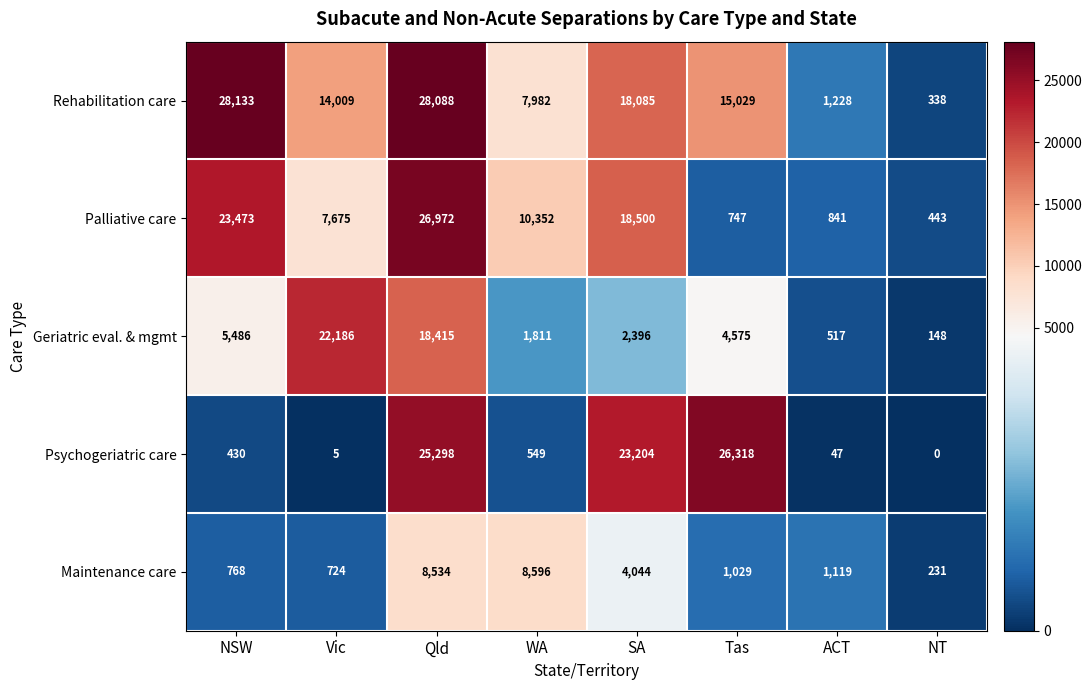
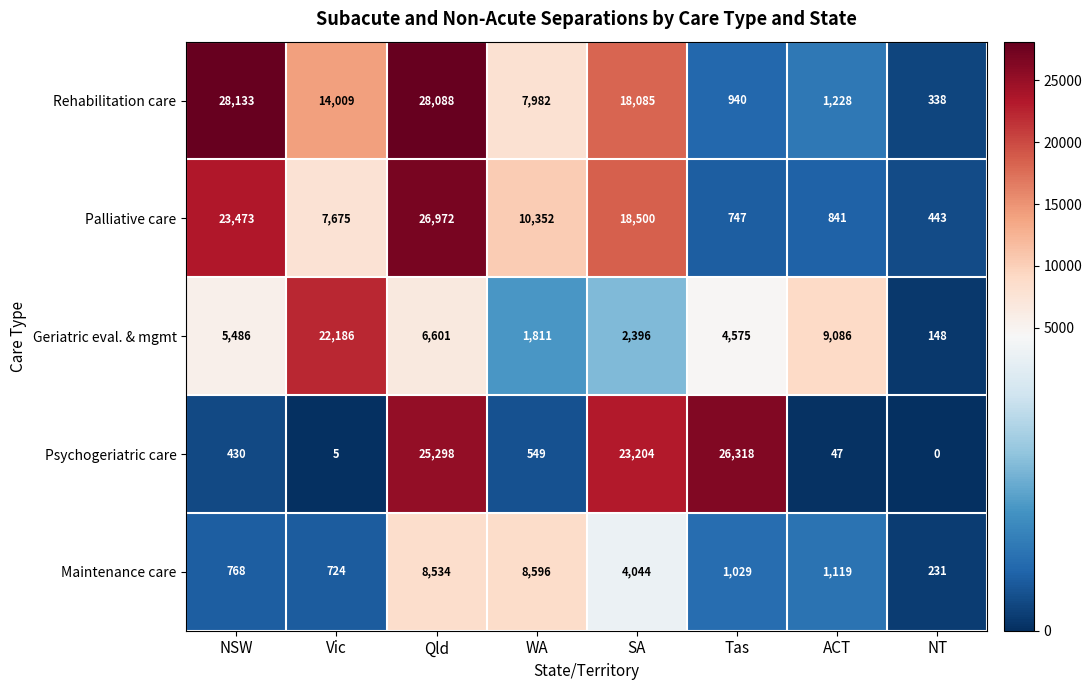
  {
    "Rehabilitation care": {
      "NSW": "28,133",
      "Vic": "14,009",
      "Qld": "28,088",
      "WA": "7,982",
      "SA": "18,085",
-     "Tas": "15,029",
+     "Tas": "940",
      "ACT": "1,228",
      "NT": "338"
    },
    "Palliative care": {
      "NSW": "23,473",
      "Vic": "7,675",
      "Qld": "26,972",
      "WA": "10,352",
      "SA": "18,500",
      "Tas": "747",
      "ACT": "841",
      "NT": "443"
    },
    "Geriatric eval. & mgmt": {
      "NSW": "5,486",
      "Vic": "22,186",
-     "Qld": "18,415",
+     "Qld": "6,601",
      "WA": "1,811",
      "SA": "2,396",
      "Tas": "4,575",
-     "ACT": "517",
+     "ACT": "9,086",
      "NT": "148"
    },
    "Psychogeriatric care": {
      "NSW": "430",
      "Vic": "5",
      "Qld": "25,298",
      "WA": "549",
      "SA": "23,204",
      "Tas": "26,318",
      "ACT": "47",
      "NT": "0"
    },
    "Maintenance care": {
      "NSW": "768",
      "Vic": "724",
      "Qld": "8,534",
      "WA": "8,596",
      "SA": "4,044",
      "Tas": "1,029",
      "ACT": "1,119",
      "NT": "231"
    }
  }
